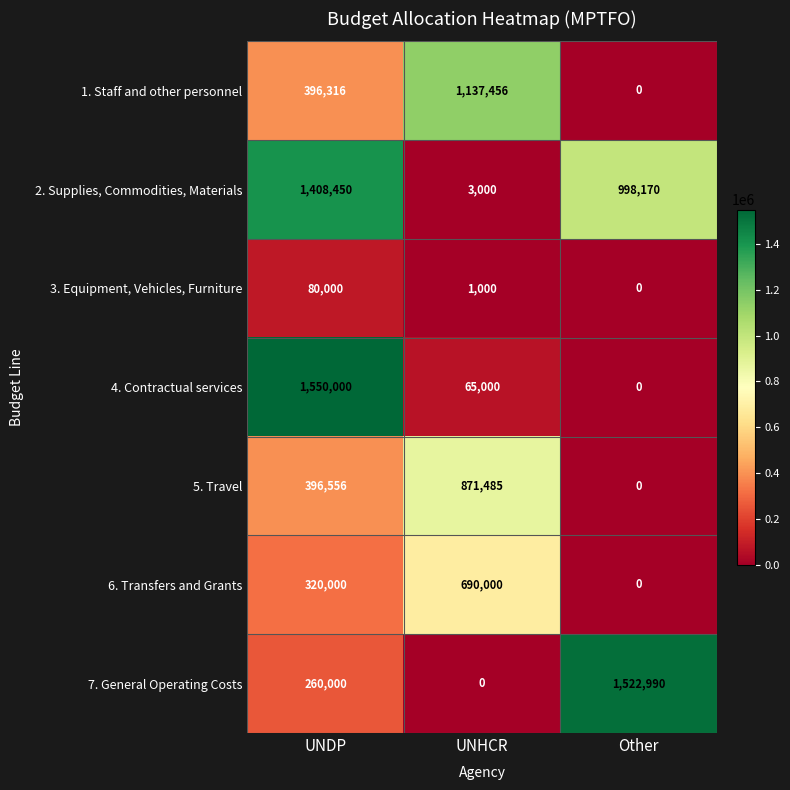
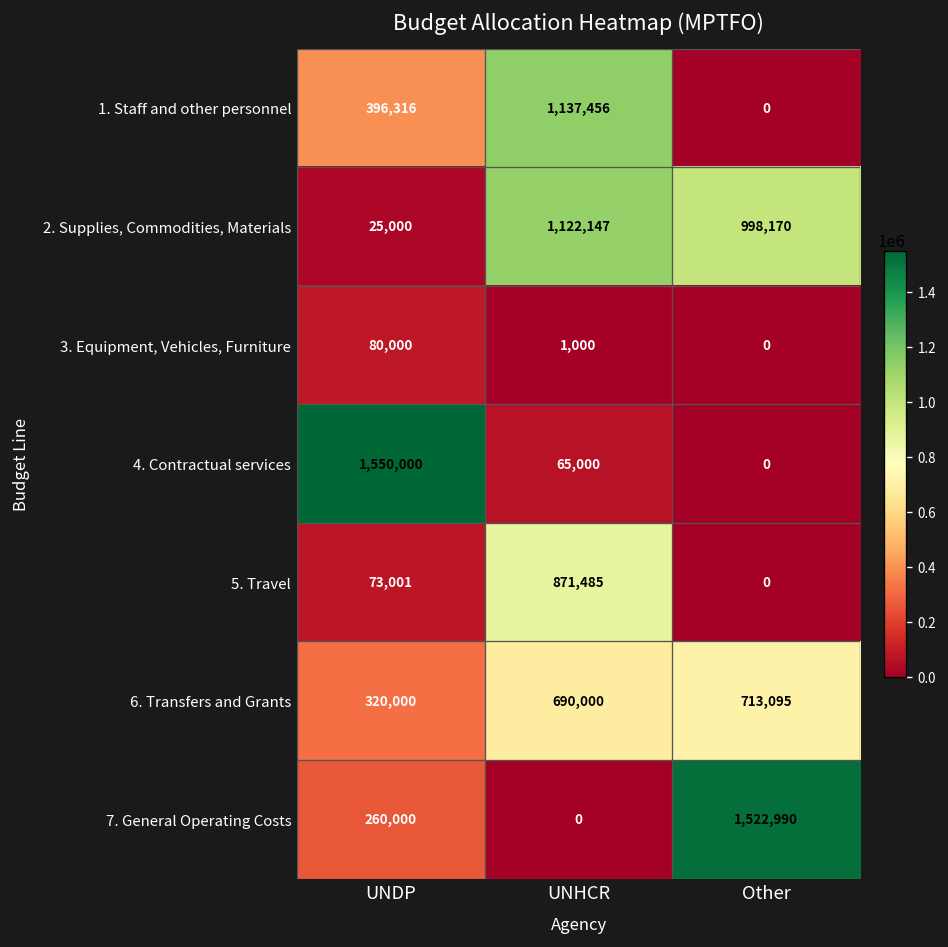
  {
    "1. Staff and other personnel": {
      "UNDP": "396,316",
      "UNHCR": "1,137,456",
      "Other": "0"
    },
    "2. Supplies, Commodities, Materials": {
-     "UNDP": "1,408,450",
-     "UNHCR": "3,000",
+     "UNDP": "25,000",
+     "UNHCR": "1,122,147",
      "Other": "998,170"
    },
    "3. Equipment, Vehicles, Furniture": {
      "UNDP": "80,000",
      "UNHCR": "1,000",
      "Other": "0"
    },
    "4. Contractual services": {
      "UNDP": "1,550,000",
      "UNHCR": "65,000",
      "Other": "0"
    },
    "5. Travel": {
-     "UNDP": "396,556",
+     "UNDP": "73,001",
      "UNHCR": "871,485",
      "Other": "0"
    },
    "6. Transfers and Grants": {
      "UNDP": "320,000",
      "UNHCR": "690,000",
-     "Other": "0"
+     "Other": "713,095"
    },
    "7. General Operating Costs": {
      "UNDP": "260,000",
      "UNHCR": "0",
      "Other": "1,522,990"
    }
  }
